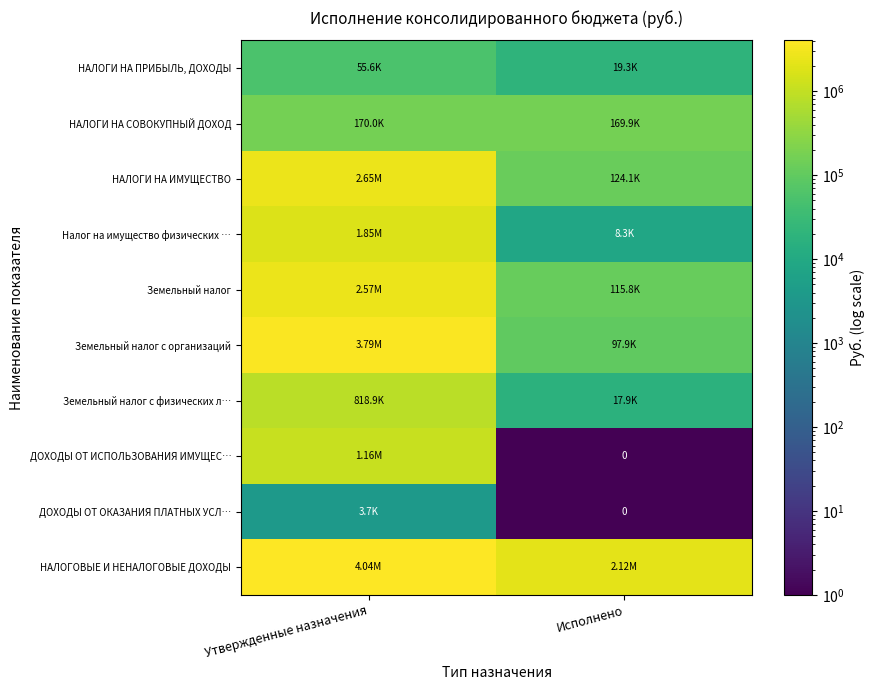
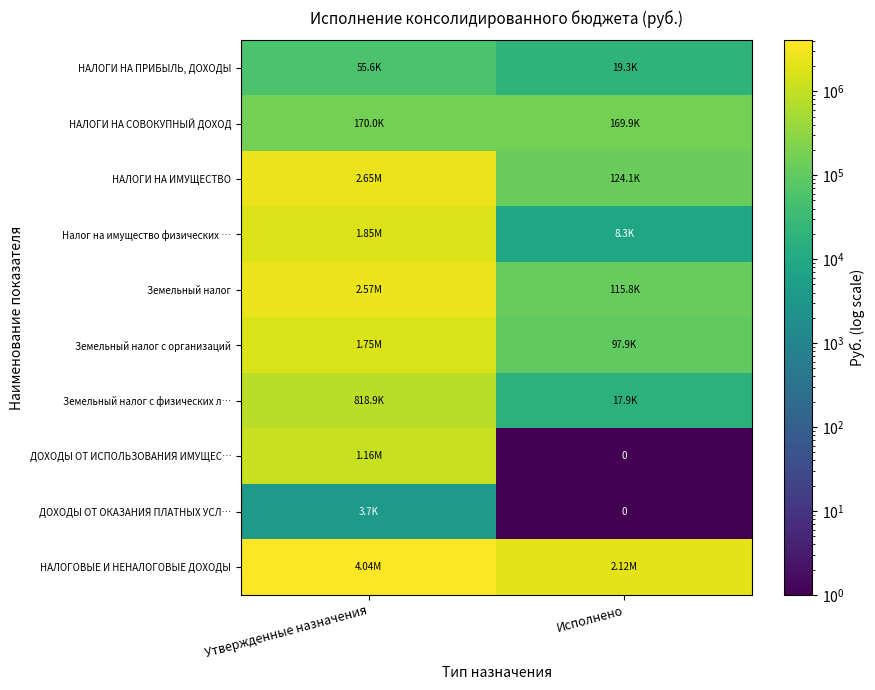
  {
    "НАЛОГИ НА ПРИБЫЛЬ, ДОХОДЫ": {
      "Утвержденные назначения": "55.6K",
      "Исполнено": "19.3K"
    },
    "НАЛОГИ НА СОВОКУПНЫЙ ДОХОД": {
      "Утвержденные назначения": "170.0K",
      "Исполнено": "169.9K"
    },
    "НАЛОГИ НА ИМУЩЕСТВО": {
      "Утвержденные назначения": "2.65M",
      "Исполнено": "124.1K"
    },
    "Налог на имущество физических …": {
      "Утвержденные назначения": "1.85M",
      "Исполнено": "8.3K"
    },
    "Земельный налог": {
      "Утвержденные назначения": "2.57M",
      "Исполнено": "115.8K"
    },
    "Земельный налог с организаций": {
-     "Утвержденные назначения": "3.79M",
+     "Утвержденные назначения": "1.75M",
      "Исполнено": "97.9K"
    },
    "Земельный налог с физических л…": {
      "Утвержденные назначения": "818.9K",
      "Исполнено": "17.9K"
    },
    "ДОХОДЫ ОТ ИСПОЛЬЗОВАНИЯ ИМУЩЕС…": {
      "Утвержденные назначения": "1.16M",
      "Исполнено": "0"
    },
    "ДОХОДЫ ОТ ОКАЗАНИЯ ПЛАТНЫХ УСЛ…": {
      "Утвержденные назначения": "3.7K",
      "Исполнено": "0"
    },
    "НАЛОГОВЫЕ И НЕНАЛОГОВЫЕ ДОХОДЫ": {
      "Утвержденные назначения": "4.04M",
      "Исполнено": "2.12M"
    }
  }
